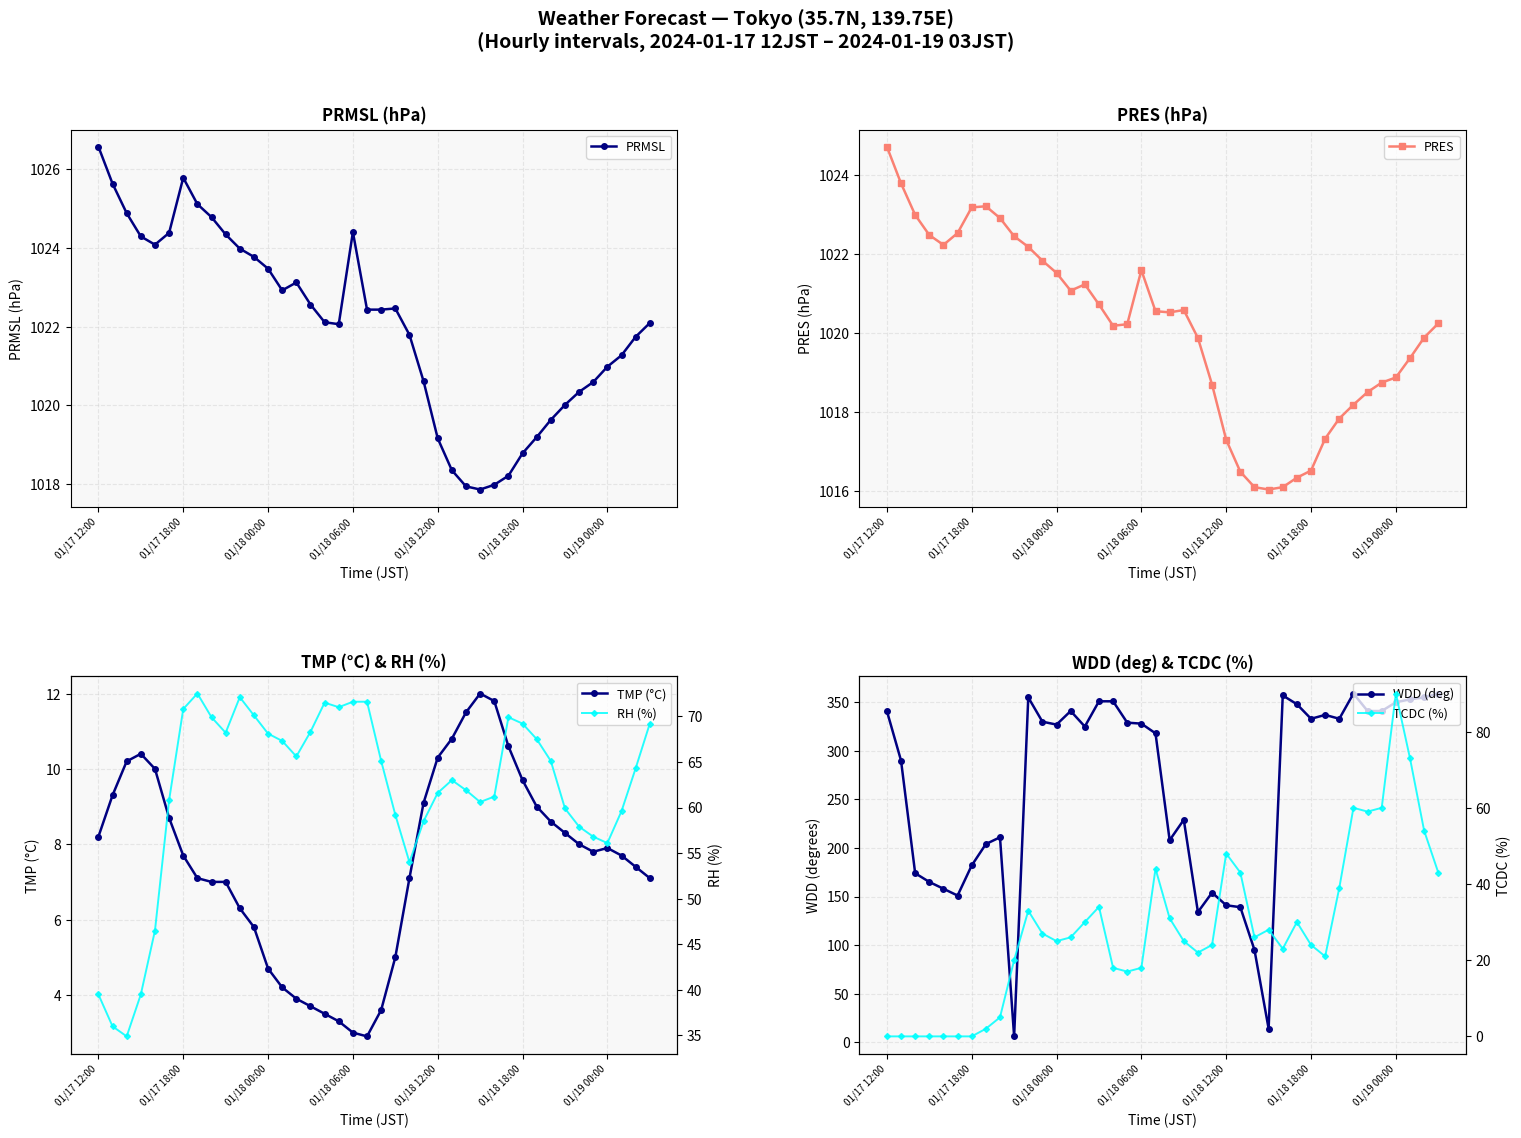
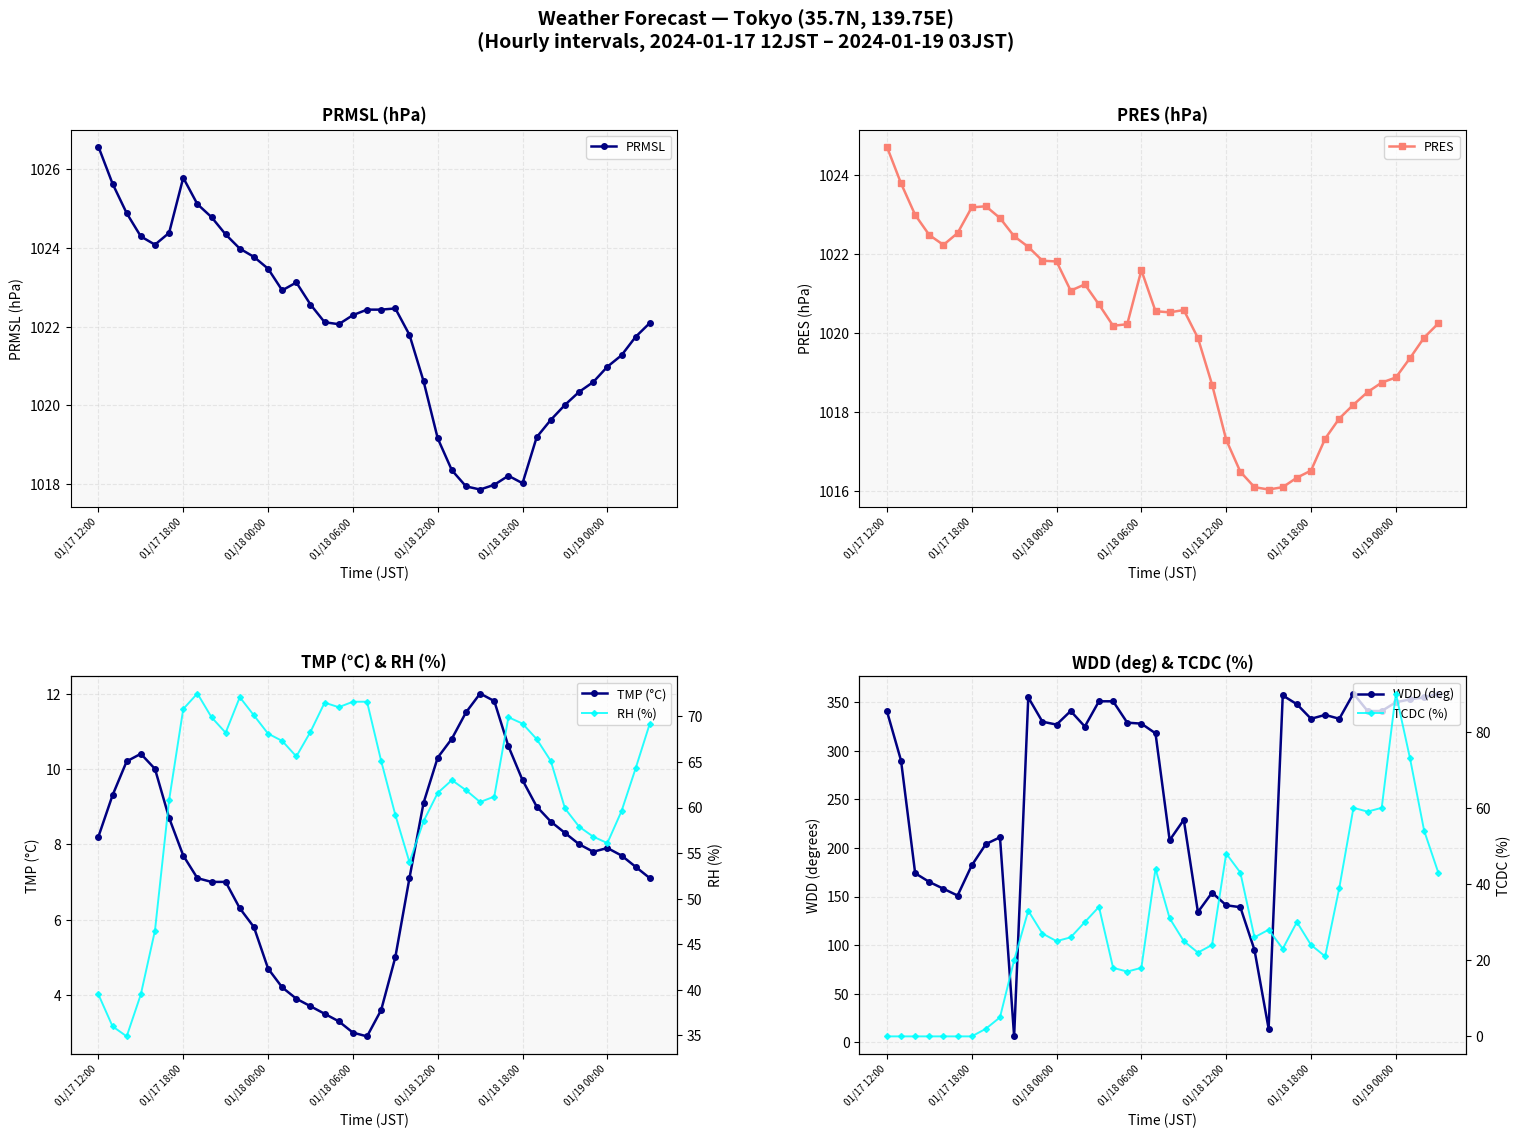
  {
    "PRMSL (hPa)": {
      "01/17 12:00": 1026.6,
      "01/17 18:00": 1025.8,
      "01/18 00:00": 1023.5,
-     "01/18 06:00": 1024.4,
+     "01/18 06:00": 1022.3,
      "01/18 12:00": 1019.2,
-     "01/18 18:00": 1018.8,
+     "01/18 18:00": 1018.0,
      "01/19 00:00": 1021.0
    },
    "PRES (hPa)": {
      "01/17 12:00": 1024.7,
      "01/17 18:00": 1023.2,
-     "01/18 00:00": 1021.5,
+     "01/18 00:00": 1021.8,
      "01/18 06:00": 1021.6,
      "01/18 12:00": 1017.3,
      "01/18 18:00": 1016.5,
      "01/19 00:00": 1018.9
    }
  }
